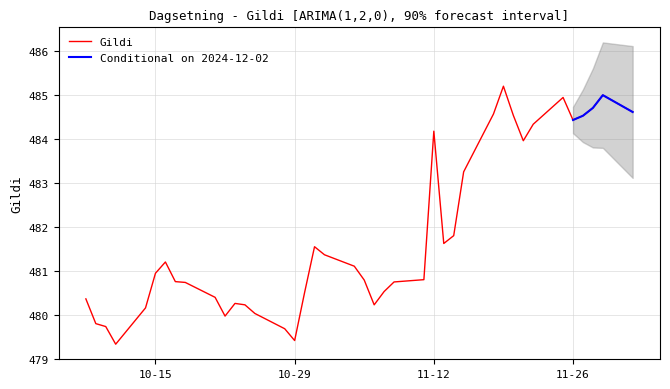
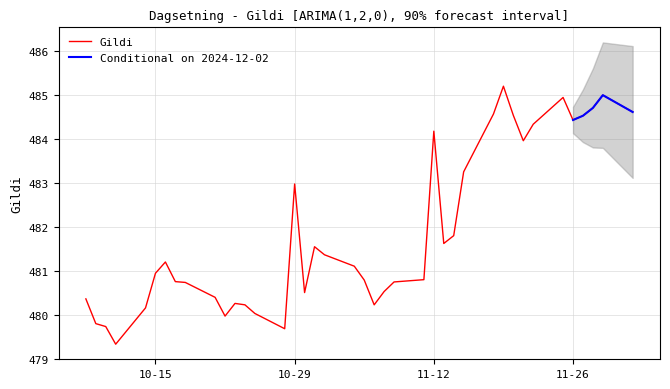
  {
    "Gildi": {
      "10-15": 480.9,
-     "10-29": 479.4,
+     "10-29": 483.0,
      "11-12": 484.2
    }
  }
